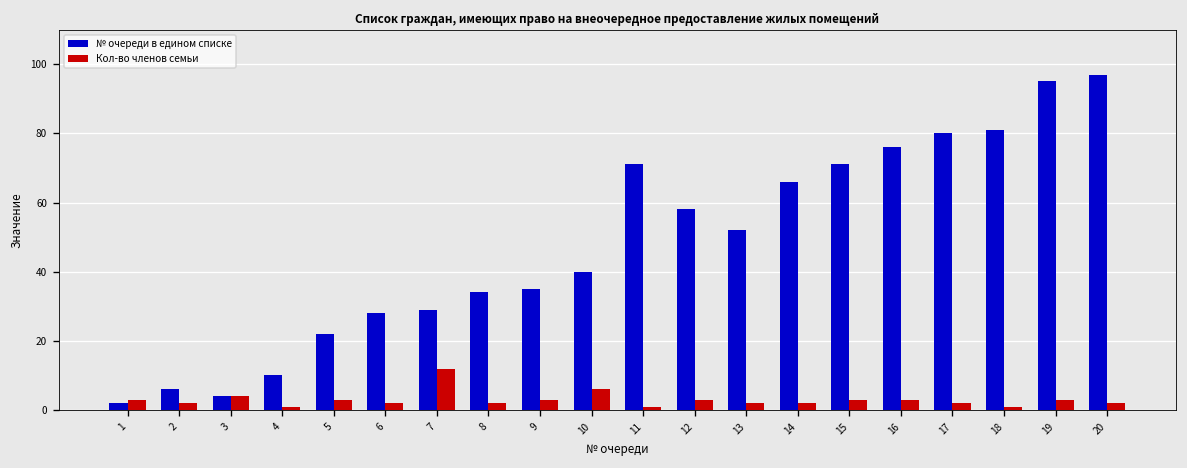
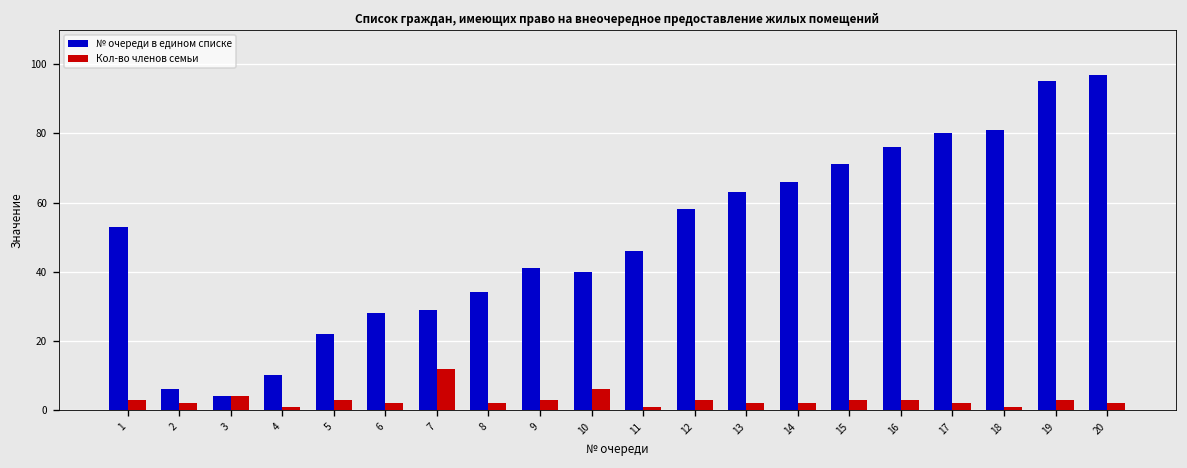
  {
    "№ очереди в едином списке": {
-     "1": 2,
+     "1": 53,
      "2": 6,
      "3": 4,
      "4": 10,
      "5": 22,
      "6": 28,
      "7": 29,
      "8": 34,
-     "9": 35,
+     "9": 41,
      "10": 40,
-     "11": 71,
+     "11": 46,
      "12": 58,
-     "13": 52,
+     "13": 63,
      "14": 66,
      "15": 71,
      "16": 76,
      "17": 80,
      "18": 81,
      "19": 95,
      "20": 97
    },
    "Кол-во членов семьи": {
      "1": 3,
      "2": 2,
      "3": 4,
      "4": 1,
      "5": 3,
      "6": 2,
      "7": 12,
      "8": 2,
      "9": 3,
      "10": 6,
      "11": 1,
      "12": 3,
      "13": 2,
      "14": 2,
      "15": 3,
      "16": 3,
      "17": 2,
      "18": 1,
      "19": 3,
      "20": 2
    }
  }
